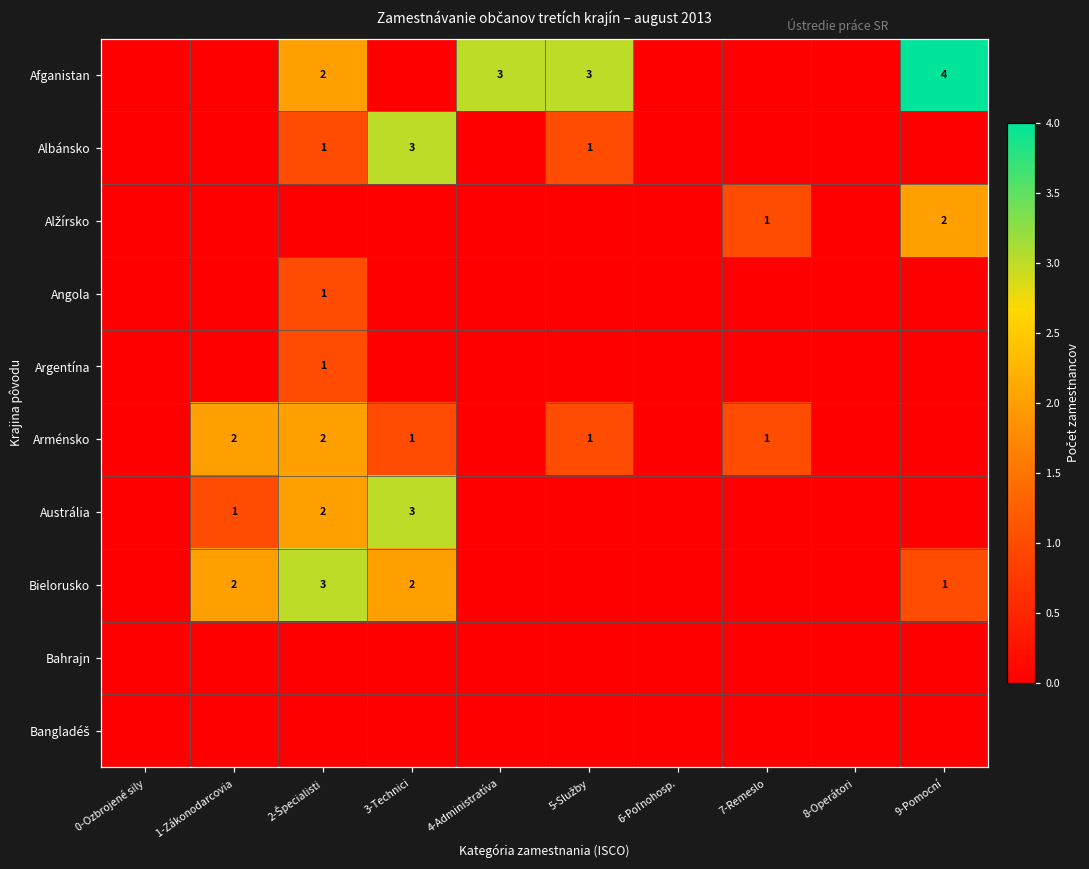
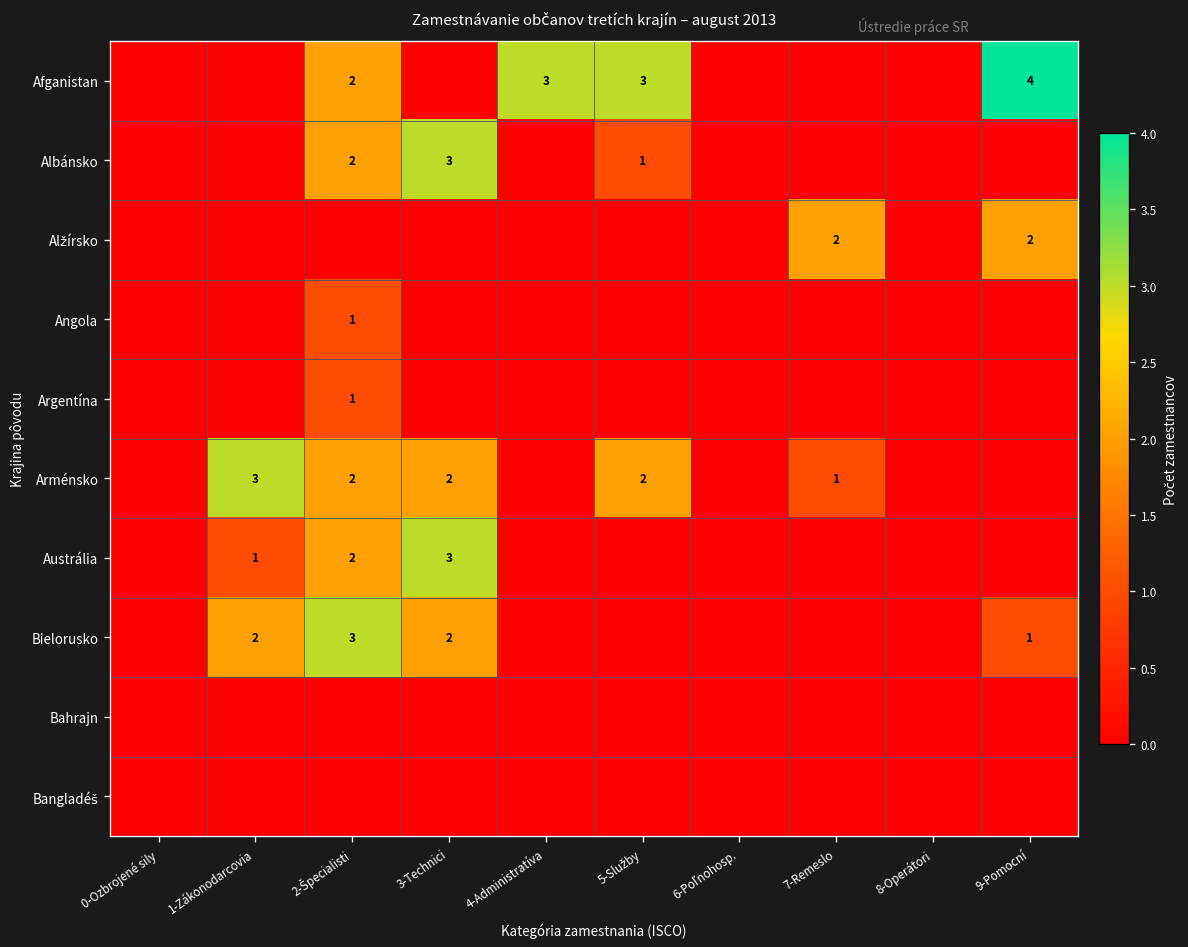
  {
    "Afganistan": {
      "2-Špecialisti": 2,
      "4-Administratíva": 3,
      "5-Služby": 3,
      "9-Pomocní": 4
    },
    "Albánsko": {
-     "2-Špecialisti": 1,
+     "2-Špecialisti": 2,
      "3-Technici": 3,
      "5-Služby": 1
    },
    "Alžírsko": {
-     "7-Remeslo": 1,
+     "7-Remeslo": 2,
      "9-Pomocní": 2
    },
    "Angola": {
      "2-Špecialisti": 1
    },
    "Argentína": {
      "2-Špecialisti": 1
    },
    "Arménsko": {
-     "1-Zákonodarcovia": 2,
+     "1-Zákonodarcovia": 3,
      "2-Špecialisti": 2,
-     "3-Technici": 1,
-     "5-Služby": 1,
+     "3-Technici": 2,
+     "5-Služby": 2,
      "7-Remeslo": 1
    },
    "Austrália": {
      "1-Zákonodarcovia": 1,
      "2-Špecialisti": 2,
      "3-Technici": 3
    },
    "Bielorusko": {
      "1-Zákonodarcovia": 2,
      "2-Špecialisti": 3,
      "3-Technici": 2,
      "9-Pomocní": 1
    }
  }
